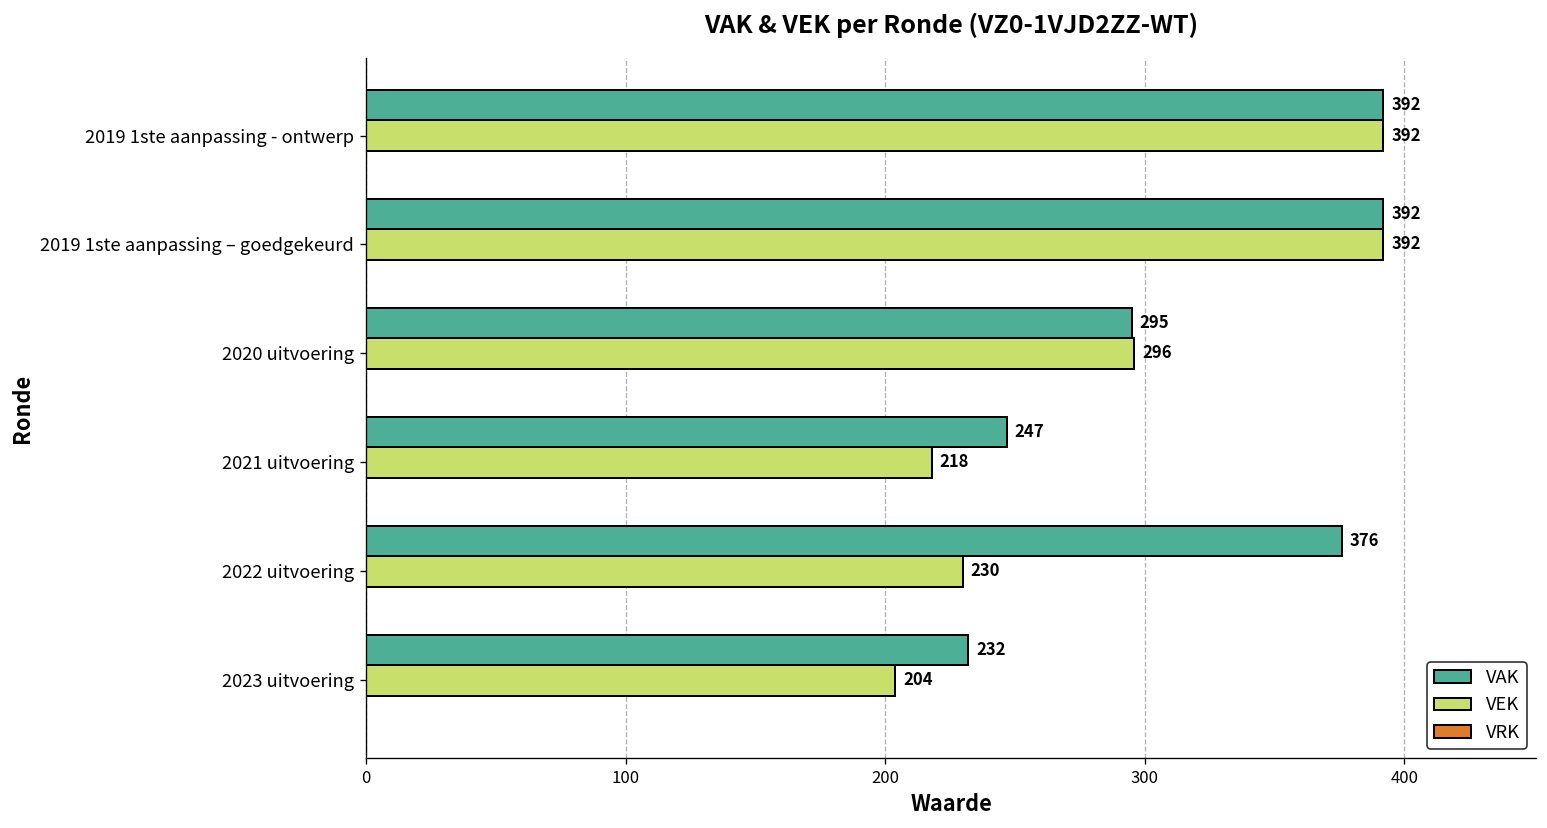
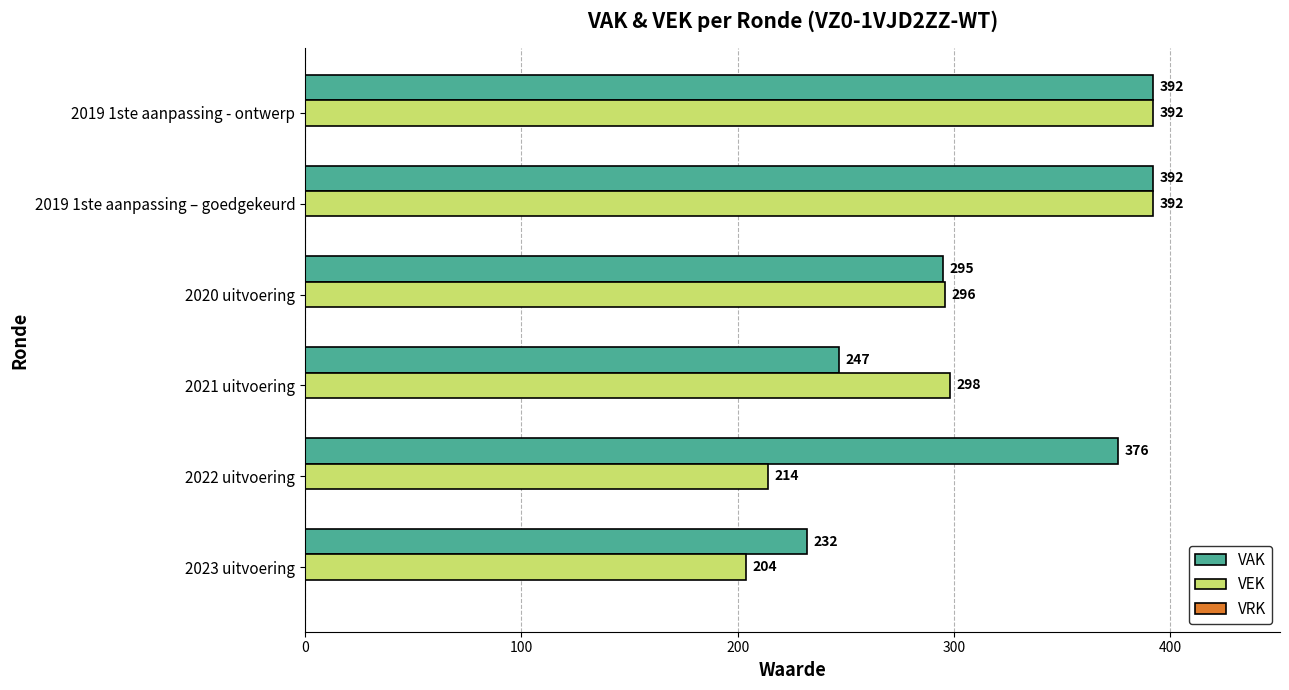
  {
    "VAK": {
      "2019 1ste aanpassing - ontwerp": 392,
      "2019 1ste aanpassing – goedgekeurd": 392,
      "2020 uitvoering": 295,
      "2021 uitvoering": 247,
      "2022 uitvoering": 376,
      "2023 uitvoering": 232
    },
    "VEK": {
      "2019 1ste aanpassing - ontwerp": 392,
      "2019 1ste aanpassing – goedgekeurd": 392,
      "2020 uitvoering": 296,
-     "2021 uitvoering": 218,
-     "2022 uitvoering": 230,
+     "2021 uitvoering": 298,
+     "2022 uitvoering": 214,
      "2023 uitvoering": 204
    },
    "VRK": {
      "2019 1ste aanpassing - ontwerp": 0,
      "2019 1ste aanpassing – goedgekeurd": 0,
      "2020 uitvoering": 0,
      "2021 uitvoering": 0,
      "2022 uitvoering": 0,
      "2023 uitvoering": 0
    }
  }
